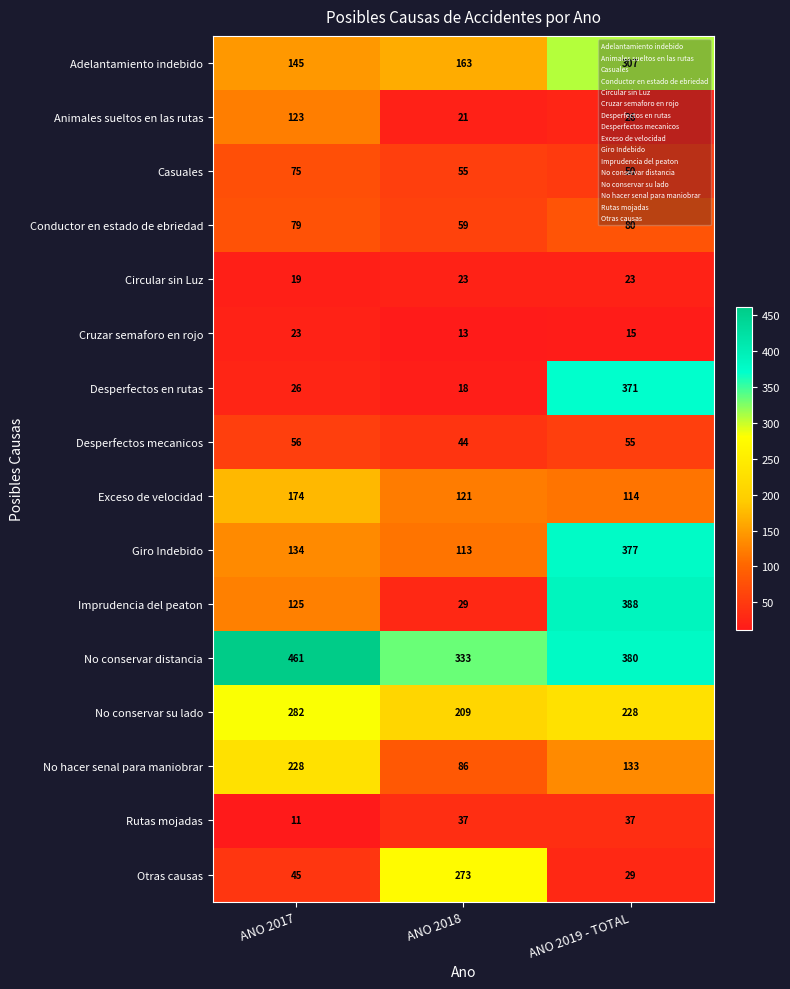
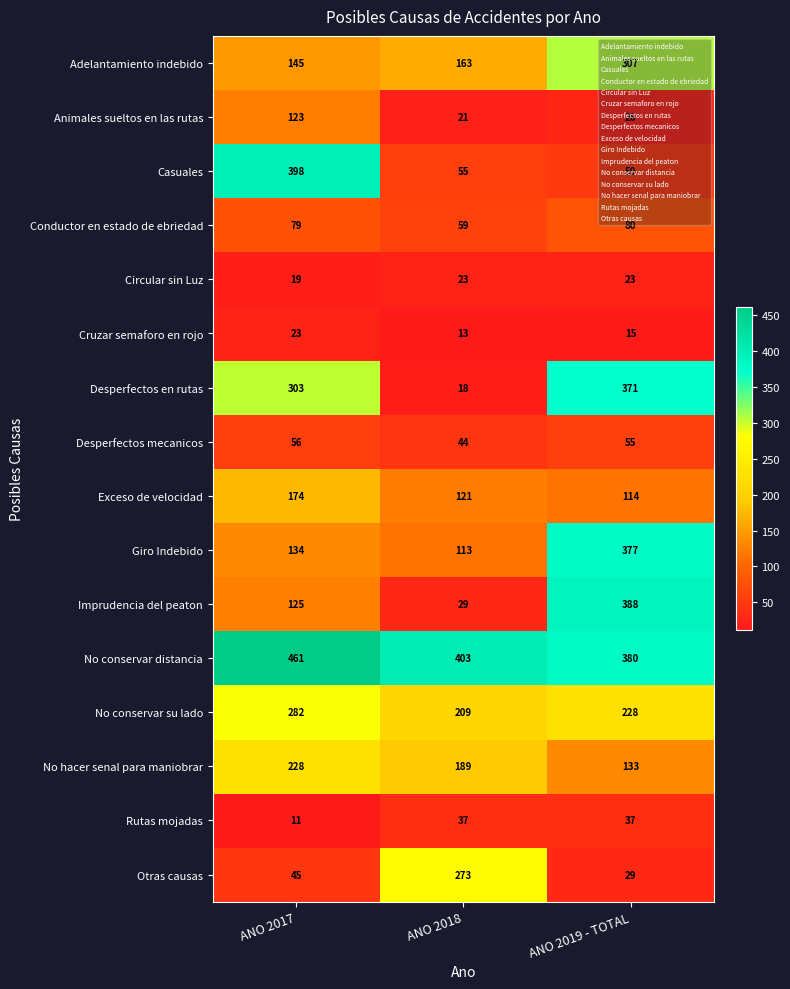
  {
    "Adelantamiento indebido": {
      "ANO 2017": 145,
      "ANO 2018": 163
    },
    "Animales sueltos en las rutas": {
      "ANO 2017": 123,
      "ANO 2018": 21
    },
    "Casuales": {
-     "ANO 2017": 75,
+     "ANO 2017": 398,
      "ANO 2018": 55
    },
    "Conductor en estado de ebriedad": {
      "ANO 2017": 79,
      "ANO 2018": 59
    },
    "Circular sin Luz": {
      "ANO 2017": 19,
      "ANO 2018": 23,
      "ANO 2019 - TOTAL": 23
    },
    "Cruzar semaforo en rojo": {
      "ANO 2017": 23,
      "ANO 2018": 13,
      "ANO 2019 - TOTAL": 15
    },
    "Desperfectos en rutas": {
-     "ANO 2017": 26,
+     "ANO 2017": 303,
      "ANO 2018": 18,
      "ANO 2019 - TOTAL": 371
    },
    "Desperfectos mecanicos": {
      "ANO 2017": 56,
      "ANO 2018": 44,
      "ANO 2019 - TOTAL": 55
    },
    "Exceso de velocidad": {
      "ANO 2017": 174,
      "ANO 2018": 121,
      "ANO 2019 - TOTAL": 114
    },
    "Giro Indebido": {
      "ANO 2017": 134,
      "ANO 2018": 113,
      "ANO 2019 - TOTAL": 377
    },
    "Imprudencia del peaton": {
      "ANO 2017": 125,
      "ANO 2018": 29,
      "ANO 2019 - TOTAL": 388
    },
    "No conservar distancia": {
      "ANO 2017": 461,
-     "ANO 2018": 333,
+     "ANO 2018": 403,
      "ANO 2019 - TOTAL": 380
    },
    "No conservar su lado": {
      "ANO 2017": 282,
      "ANO 2018": 209,
      "ANO 2019 - TOTAL": 228
    },
    "No hacer senal para maniobrar": {
      "ANO 2017": 228,
-     "ANO 2018": 86,
+     "ANO 2018": 189,
      "ANO 2019 - TOTAL": 133
    },
    "Rutas mojadas": {
      "ANO 2017": 11,
      "ANO 2018": 37,
      "ANO 2019 - TOTAL": 37
    },
    "Otras causas": {
      "ANO 2017": 45,
      "ANO 2018": 273,
      "ANO 2019 - TOTAL": 29
    }
  }
